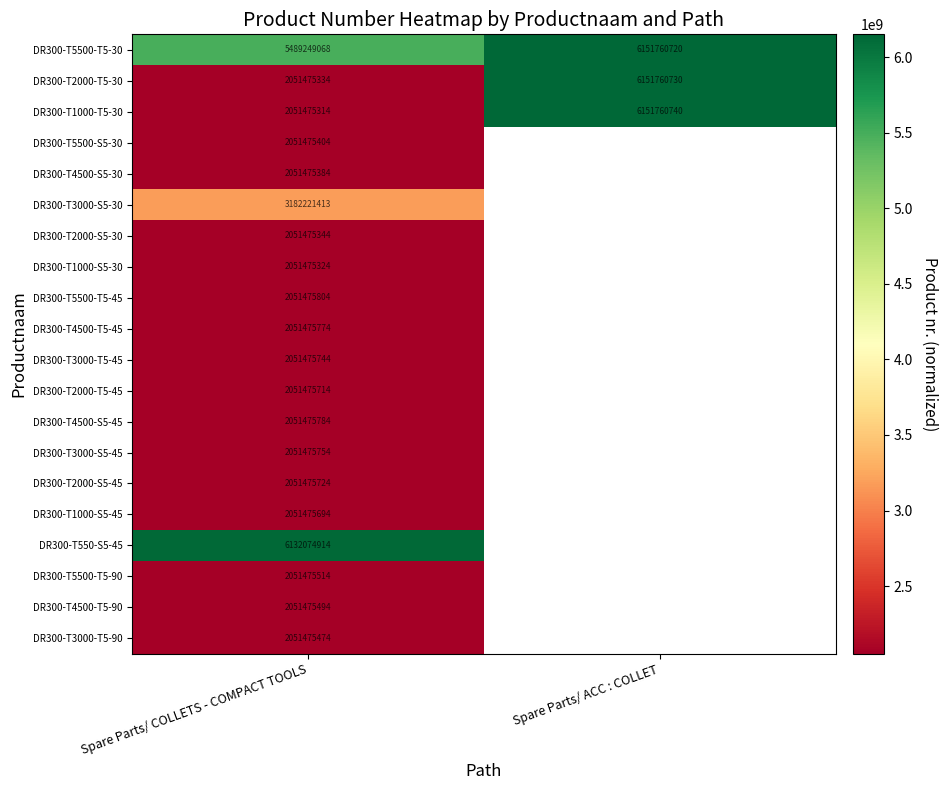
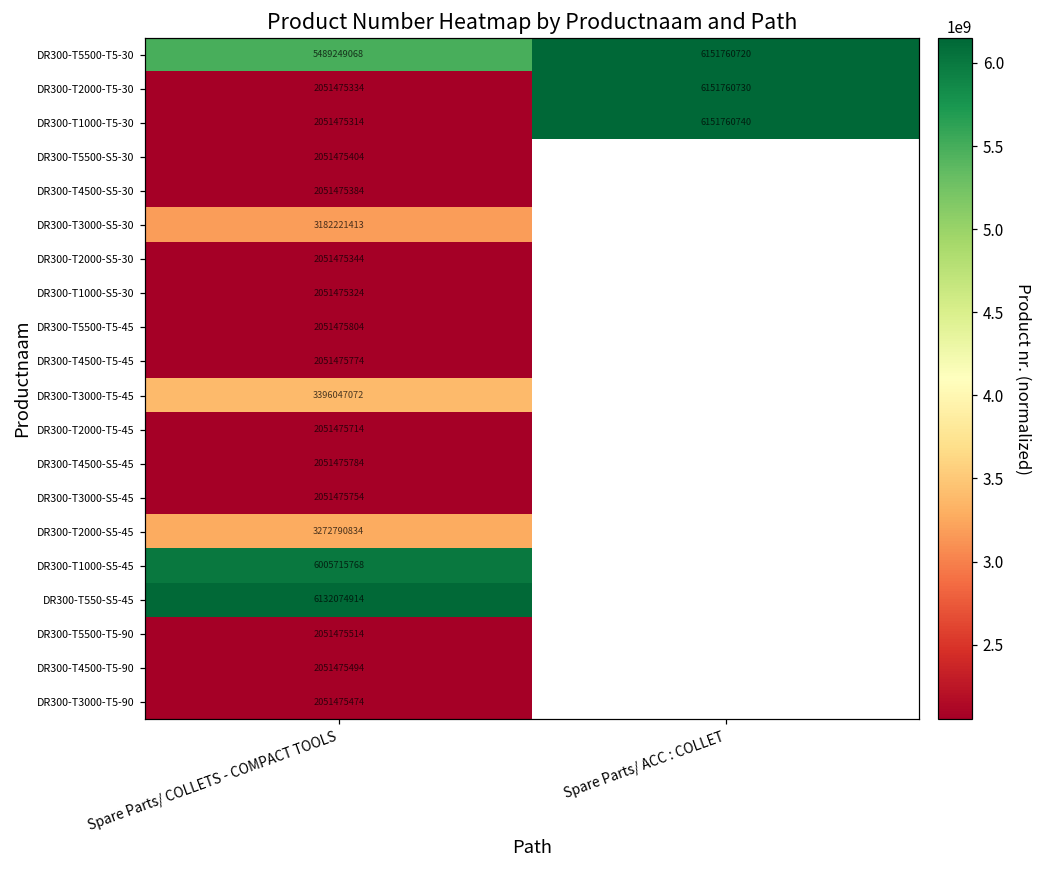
  {
    "DR300-T5500-T5-30": {
      "Spare Parts/ COLLETS - COMPACT TOOLS": 5489249068,
      "Spare Parts/ ACC : COLLET": 6151760720
    },
    "DR300-T2000-T5-30": {
      "Spare Parts/ COLLETS - COMPACT TOOLS": 2051475334,
      "Spare Parts/ ACC : COLLET": 6151760730
    },
    "DR300-T1000-T5-30": {
      "Spare Parts/ COLLETS - COMPACT TOOLS": 2051475314,
      "Spare Parts/ ACC : COLLET": 6151760740
    },
    "DR300-T5500-S5-30": {
      "Spare Parts/ COLLETS - COMPACT TOOLS": 2051475404
    },
    "DR300-T4500-S5-30": {
      "Spare Parts/ COLLETS - COMPACT TOOLS": 2051475384
    },
    "DR300-T3000-S5-30": {
      "Spare Parts/ COLLETS - COMPACT TOOLS": 3182221413
    },
    "DR300-T2000-S5-30": {
      "Spare Parts/ COLLETS - COMPACT TOOLS": 2051475344
    },
    "DR300-T1000-S5-30": {
      "Spare Parts/ COLLETS - COMPACT TOOLS": 2051475324
    },
    "DR300-T5500-T5-45": {
      "Spare Parts/ COLLETS - COMPACT TOOLS": 2051475804
    },
    "DR300-T4500-T5-45": {
      "Spare Parts/ COLLETS - COMPACT TOOLS": 2051475774
    },
    "DR300-T3000-T5-45": {
-     "Spare Parts/ COLLETS - COMPACT TOOLS": 2051475744
+     "Spare Parts/ COLLETS - COMPACT TOOLS": 3396047072
    },
    "DR300-T2000-T5-45": {
      "Spare Parts/ COLLETS - COMPACT TOOLS": 2051475714
    },
    "DR300-T4500-S5-45": {
      "Spare Parts/ COLLETS - COMPACT TOOLS": 2051475784
    },
    "DR300-T3000-S5-45": {
      "Spare Parts/ COLLETS - COMPACT TOOLS": 2051475754
    },
    "DR300-T2000-S5-45": {
-     "Spare Parts/ COLLETS - COMPACT TOOLS": 2051475724
+     "Spare Parts/ COLLETS - COMPACT TOOLS": 3272790834
    },
    "DR300-T1000-S5-45": {
-     "Spare Parts/ COLLETS - COMPACT TOOLS": 2051475694
+     "Spare Parts/ COLLETS - COMPACT TOOLS": 6005715768
    },
    "DR300-T550-S5-45": {
      "Spare Parts/ COLLETS - COMPACT TOOLS": 6132074914
    },
    "DR300-T5500-T5-90": {
      "Spare Parts/ COLLETS - COMPACT TOOLS": 2051475514
    },
    "DR300-T4500-T5-90": {
      "Spare Parts/ COLLETS - COMPACT TOOLS": 2051475494
    },
    "DR300-T3000-T5-90": {
      "Spare Parts/ COLLETS - COMPACT TOOLS": 2051475474
    }
  }
